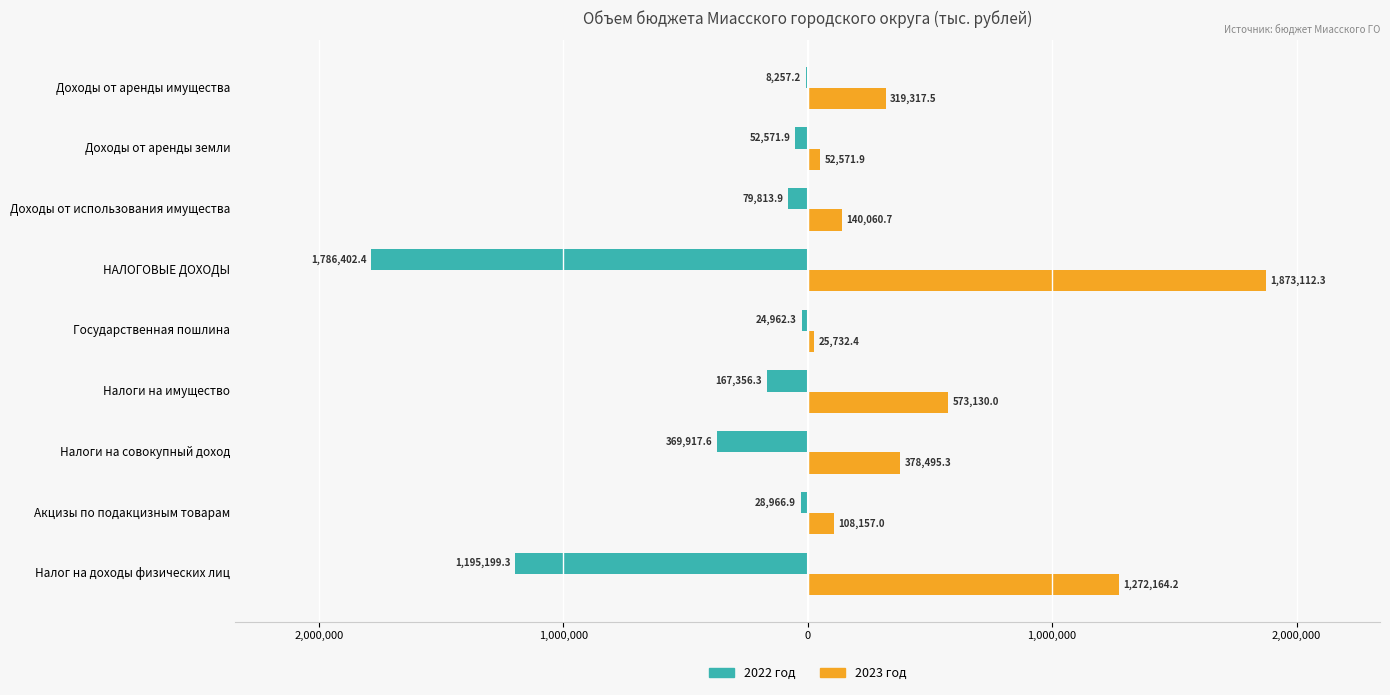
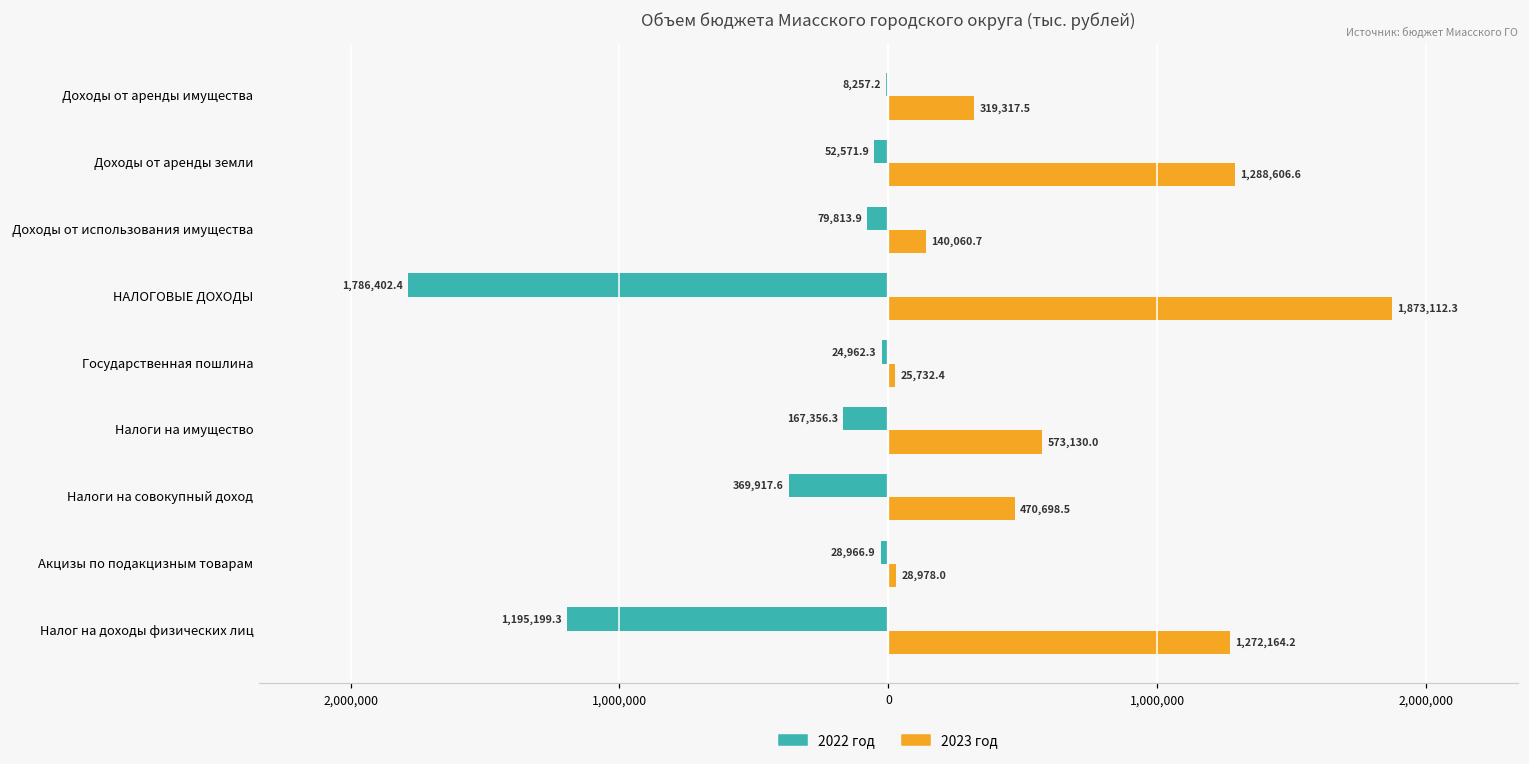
  {
    "2023 год": {
      "Доходы от аренды имущества": "319,317.5",
-     "Доходы от аренды земли": "52,571.9",
+     "Доходы от аренды земли": "1,288,606.6",
      "Доходы от использования имущества": "140,060.7",
      "НАЛОГОВЫЕ ДОХОДЫ": "1,873,112.3",
      "Государственная пошлина": "25,732.4",
      "Налоги на имущество": "573,130.0",
-     "Налоги на совокупный доход": "378,495.3",
-     "Акцизы по подакцизным товарам": "108,157.0",
+     "Налоги на совокупный доход": "470,698.5",
+     "Акцизы по подакцизным товарам": "28,978.0",
      "Налог на доходы физических лиц": "1,272,164.2"
    }
  }
